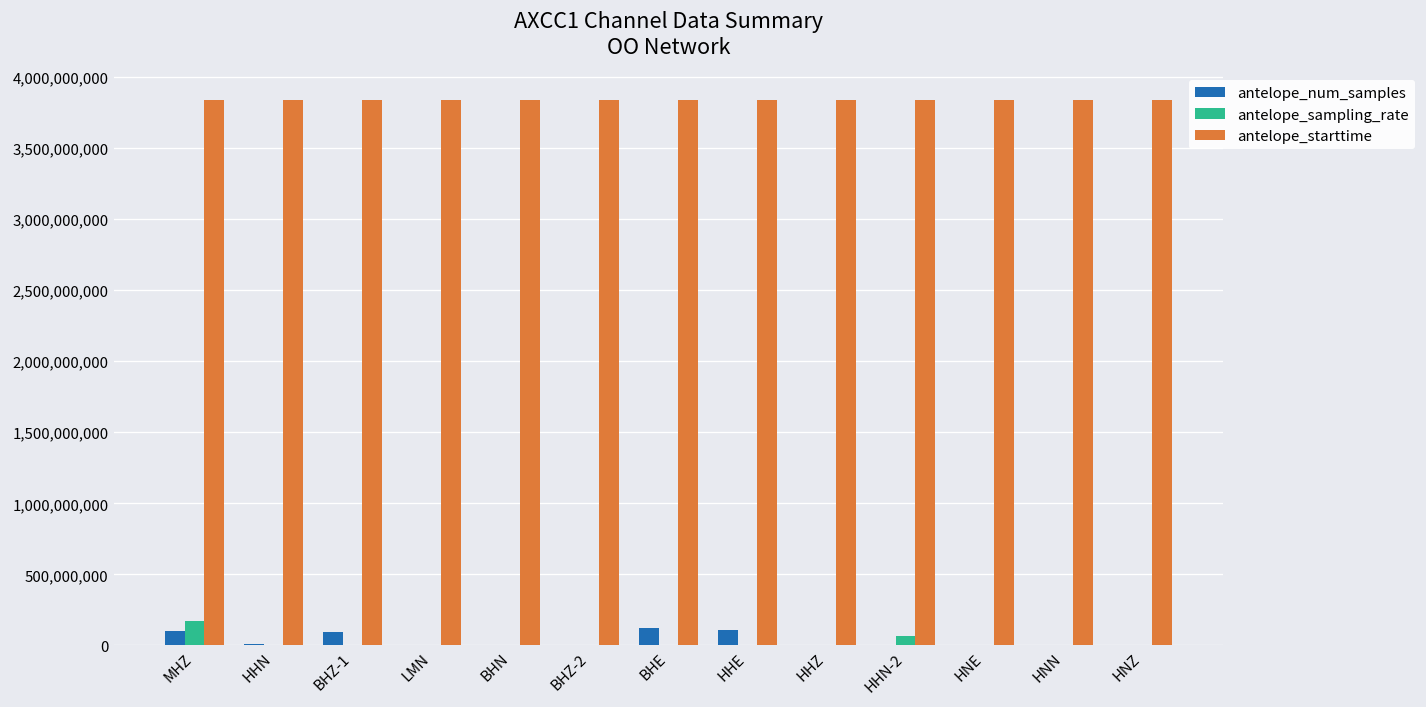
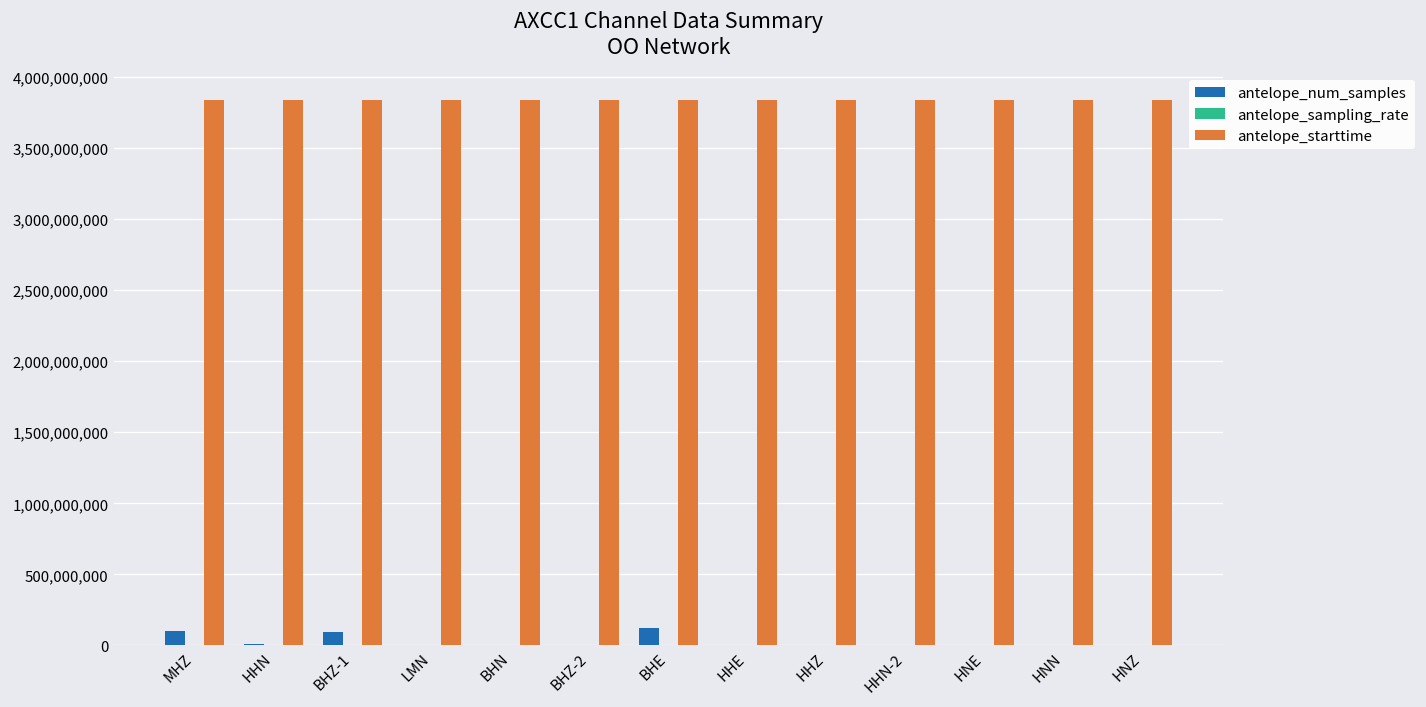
  {
    "antelope_num_samples": {
      "MHZ": "100,000,000",
      "BHZ-1": "90,000,000",
      "BHE": "120,000,000",
-     "HHE": "110,000,000"
+     "HHE": "0"
    },
    "antelope_sampling_rate": {
-     "MHZ": "170,000,000",
-     "HHN-2": "70,000,000"
+     "MHZ": "0",
+     "HHN-2": "0"
    },
    "antelope_starttime": {
      "MHZ": "3,840,000,000",
      "HHN": "3,840,000,000",
      "BHZ-1": "3,840,000,000",
      "LMN": "3,840,000,000",
      "BHN": "3,840,000,000",
      "BHZ-2": "3,840,000,000",
      "BHE": "3,840,000,000",
      "HHE": "3,840,000,000",
      "HHZ": "3,840,000,000",
      "HHN-2": "3,840,000,000",
      "HNE": "3,840,000,000",
      "HNN": "3,840,000,000",
      "HNZ": "3,840,000,000"
    }
  }
